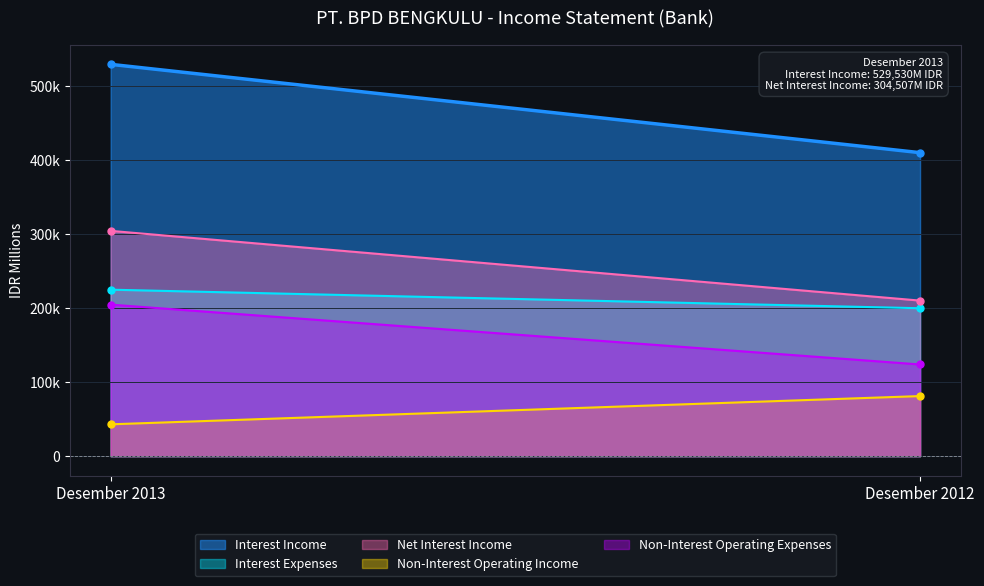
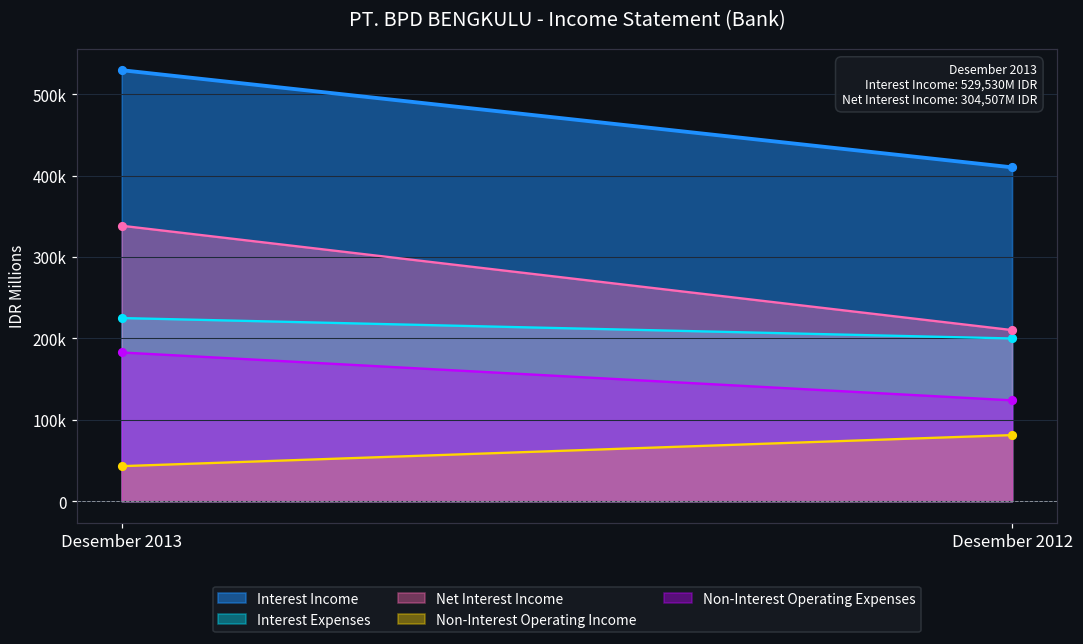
  {
    "Net Interest Income": {
-     "Desember 2013": 300000,
+     "Desember 2013": 340000,
      "Desember 2012": 210000
    },
    "Non-Interest Operating Income": {
      "Desember 2013": 40000,
      "Desember 2012": 80000
    },
    "Non-Interest Operating Expenses": {
-     "Desember 2013": 200000,
+     "Desember 2013": 180000,
      "Desember 2012": 120000
    }
  }
